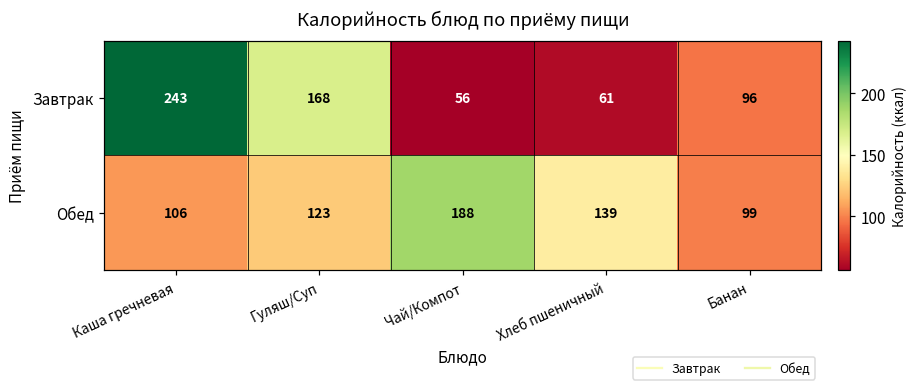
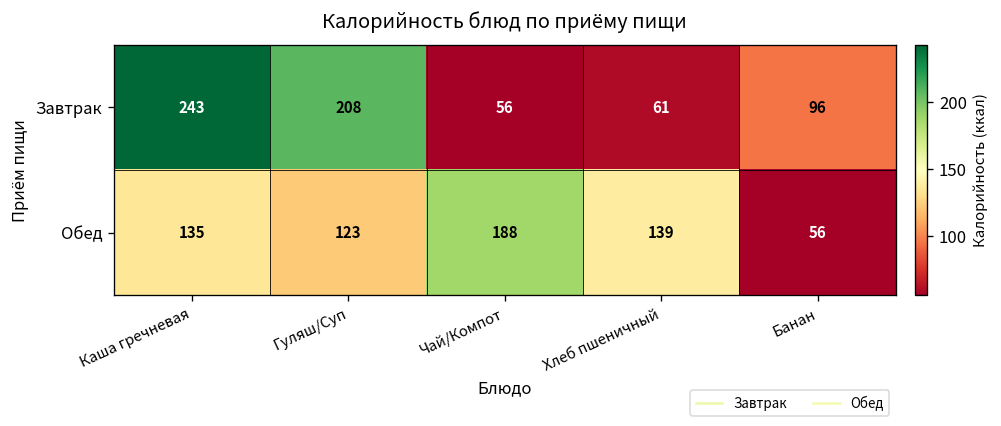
  {
    "Завтрак": {
      "Каша гречневая": 243,
-     "Гуляш/Суп": 168,
+     "Гуляш/Суп": 208,
      "Чай/Компот": 56,
      "Хлеб пшеничный": 61,
      "Банан": 96
    },
    "Обед": {
-     "Каша гречневая": 106,
+     "Каша гречневая": 135,
      "Гуляш/Суп": 123,
      "Чай/Компот": 188,
      "Хлеб пшеничный": 139,
-     "Банан": 99
+     "Банан": 56
    }
  }
